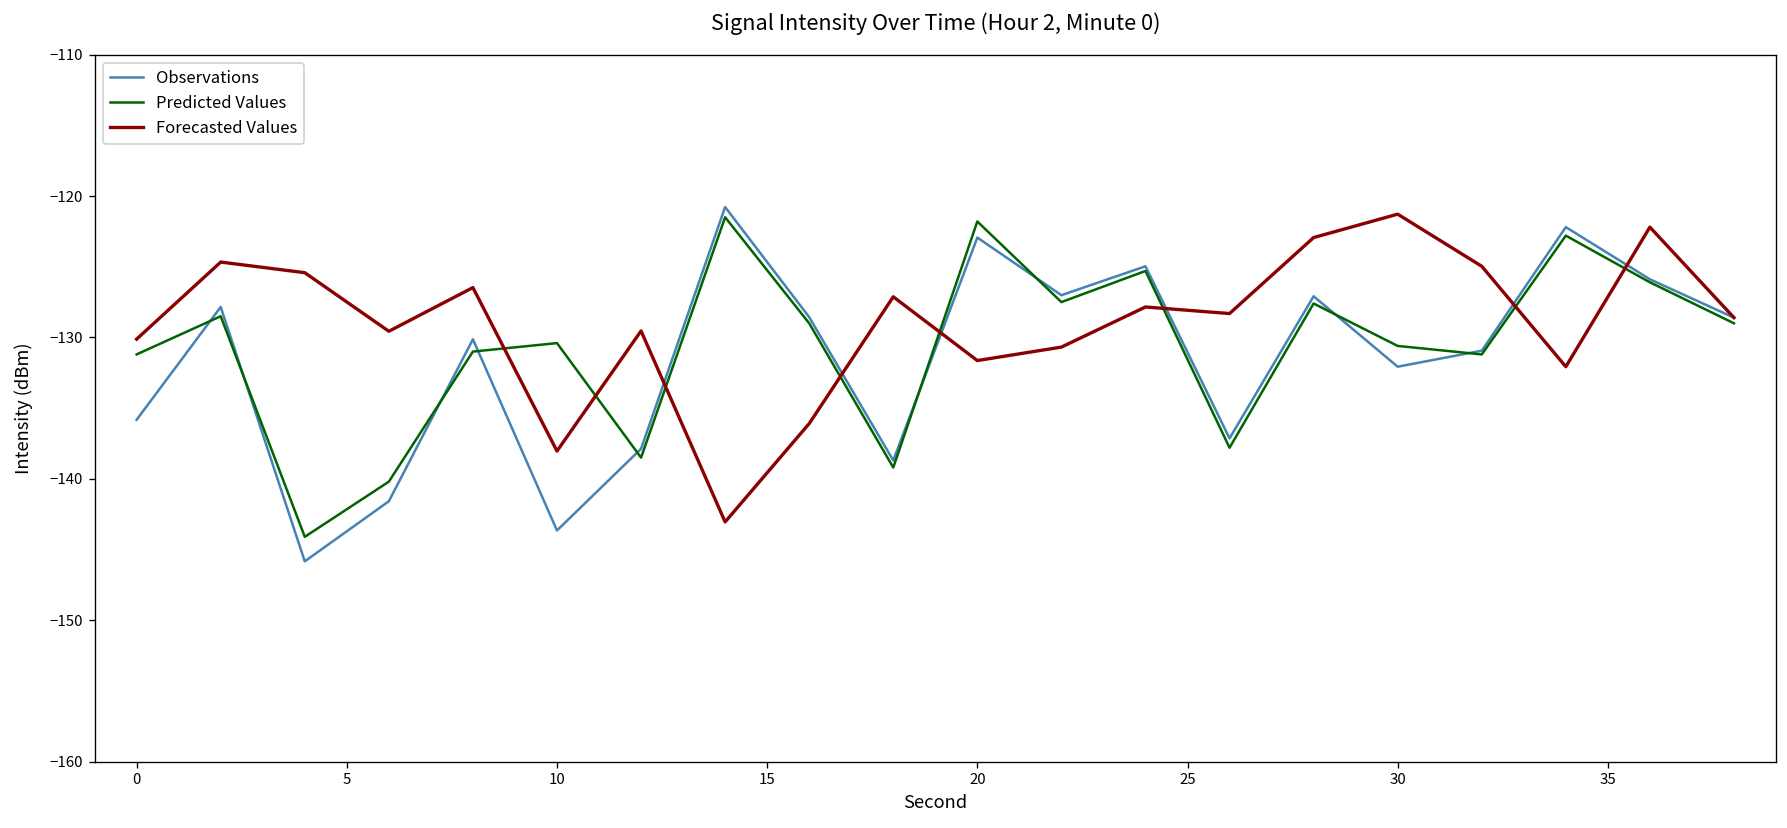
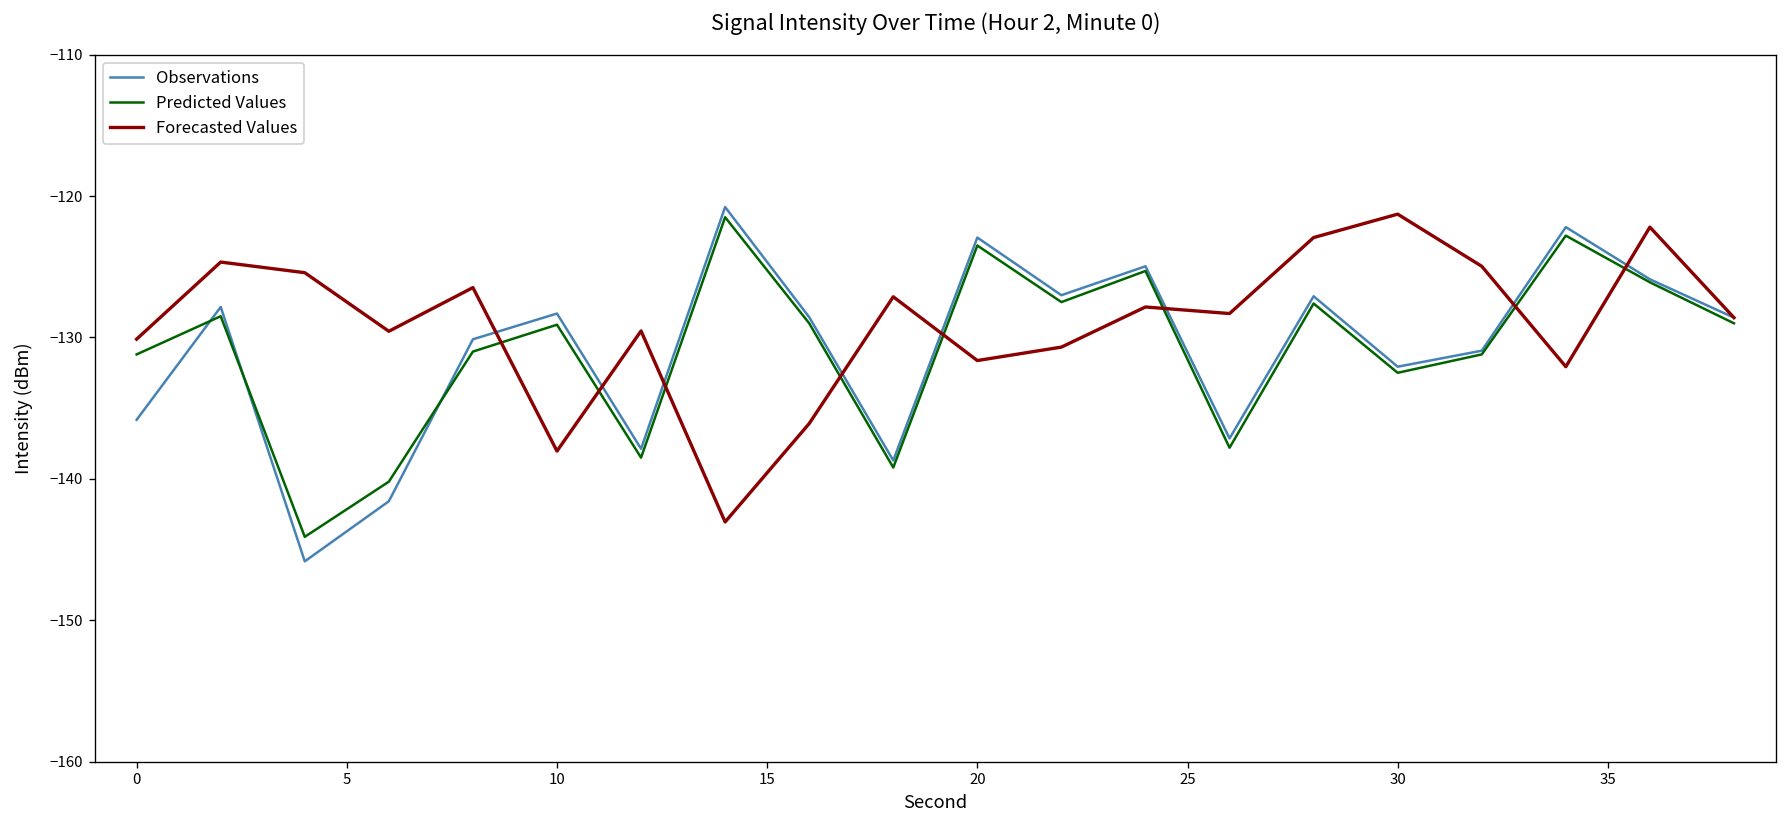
  {
    "Observations": {
      "0": -135.8,
-     "10": -143.7,
+     "10": -128.3,
      "20": -122.9,
      "30": -132.1
    },
    "Predicted Values": {
      "0": -131.2,
-     "10": -130.4,
-     "20": -121.8,
-     "30": -130.6
+     "10": -129.1,
+     "20": -123.5,
+     "30": -132.5
    },
    "Forecasted Values": {
      "0": -130.1,
      "10": -138.0,
      "20": -131.6,
      "30": -121.3
    }
  }
